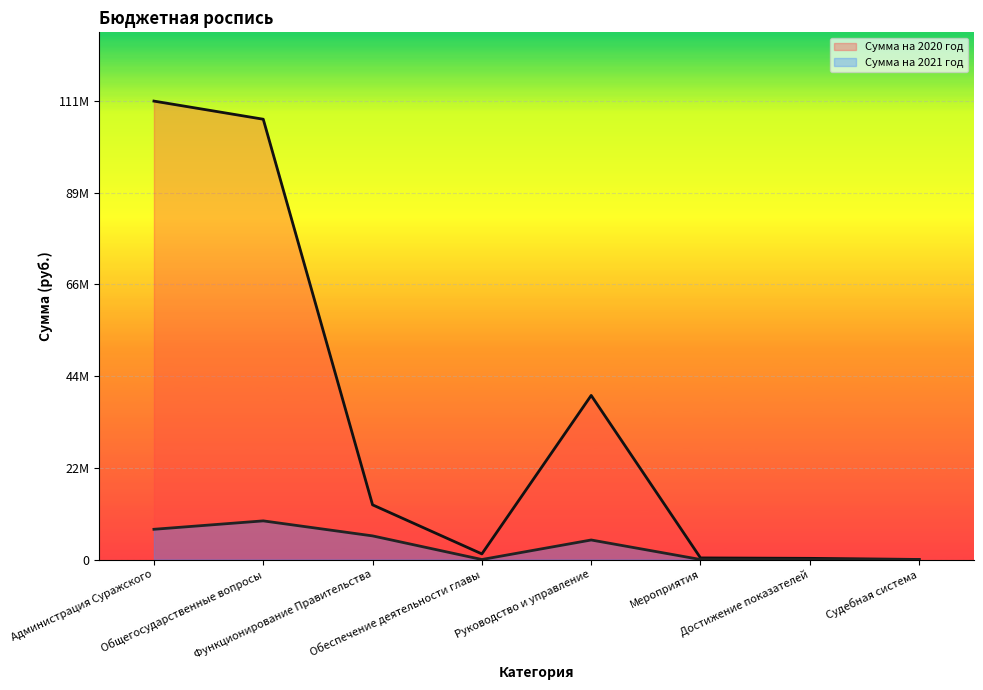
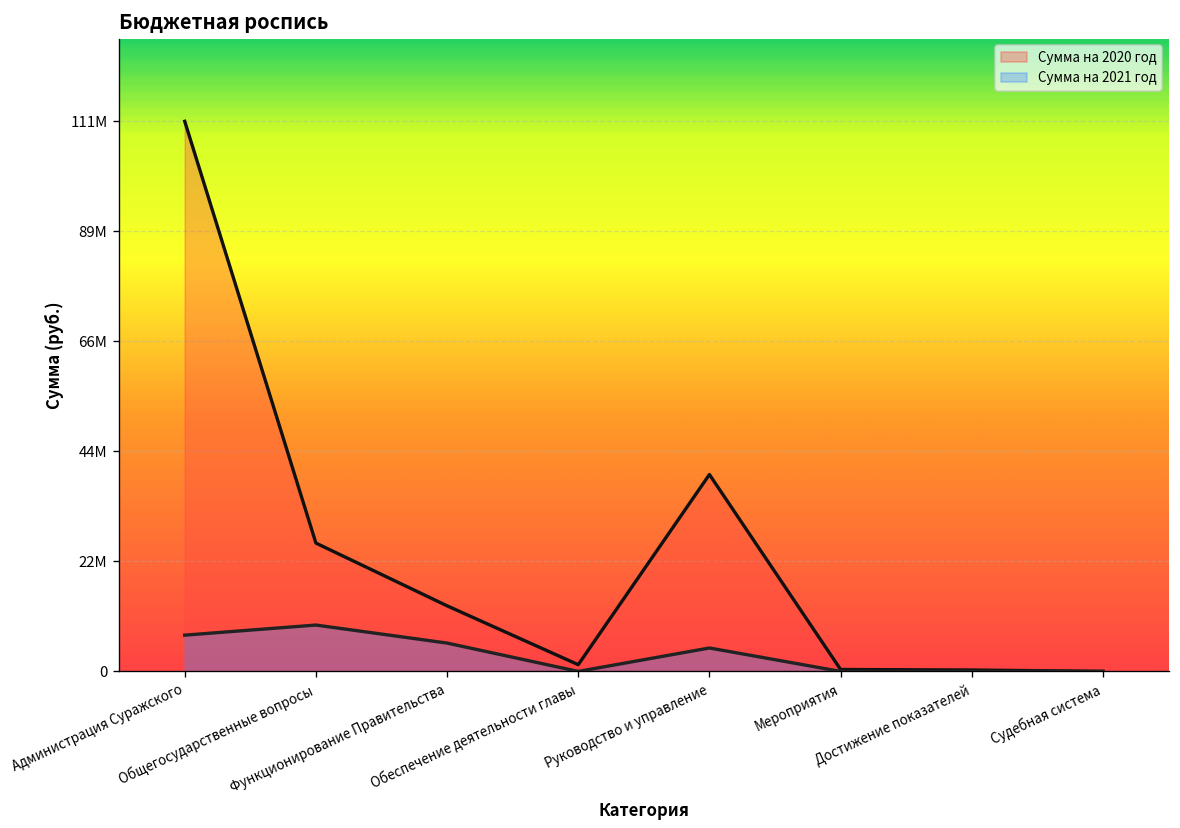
  {
    "Сумма на 2020 год": {
      "Администрация Суражского": 111000000,
-     "Общегосударственные вопросы": 107000000,
+     "Общегосударственные вопросы": 26000000,
      "Функционирование Правительства": 13000000,
      "Обеспечение деятельности главы": 1000000,
      "Руководство и управление": 40000000
    },
    "Сумма на 2021 год": {
      "Администрация Суражского": 7000000,
      "Общегосударственные вопросы": 9000000,
      "Функционирование Правительства": 6000000,
      "Обеспечение деятельности главы": 0,
      "Руководство и управление": 5000000
    }
  }
